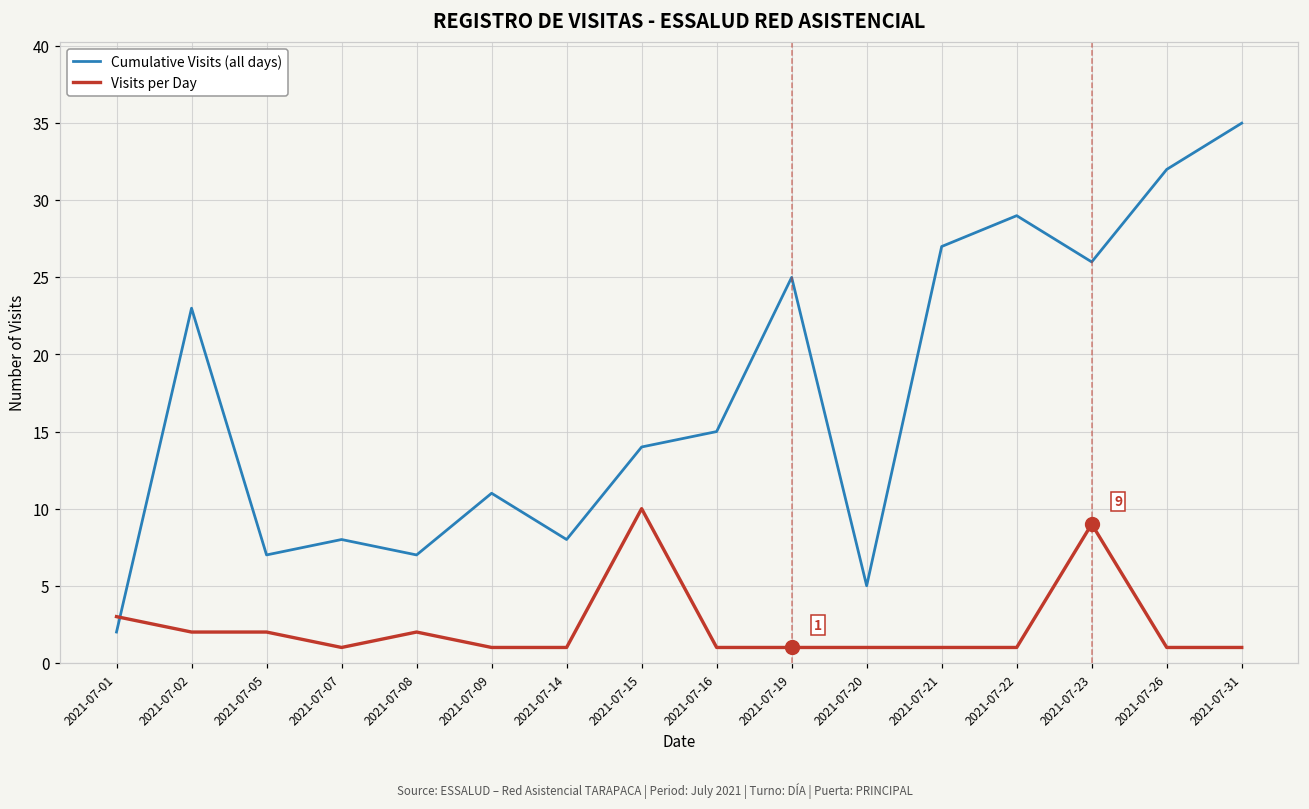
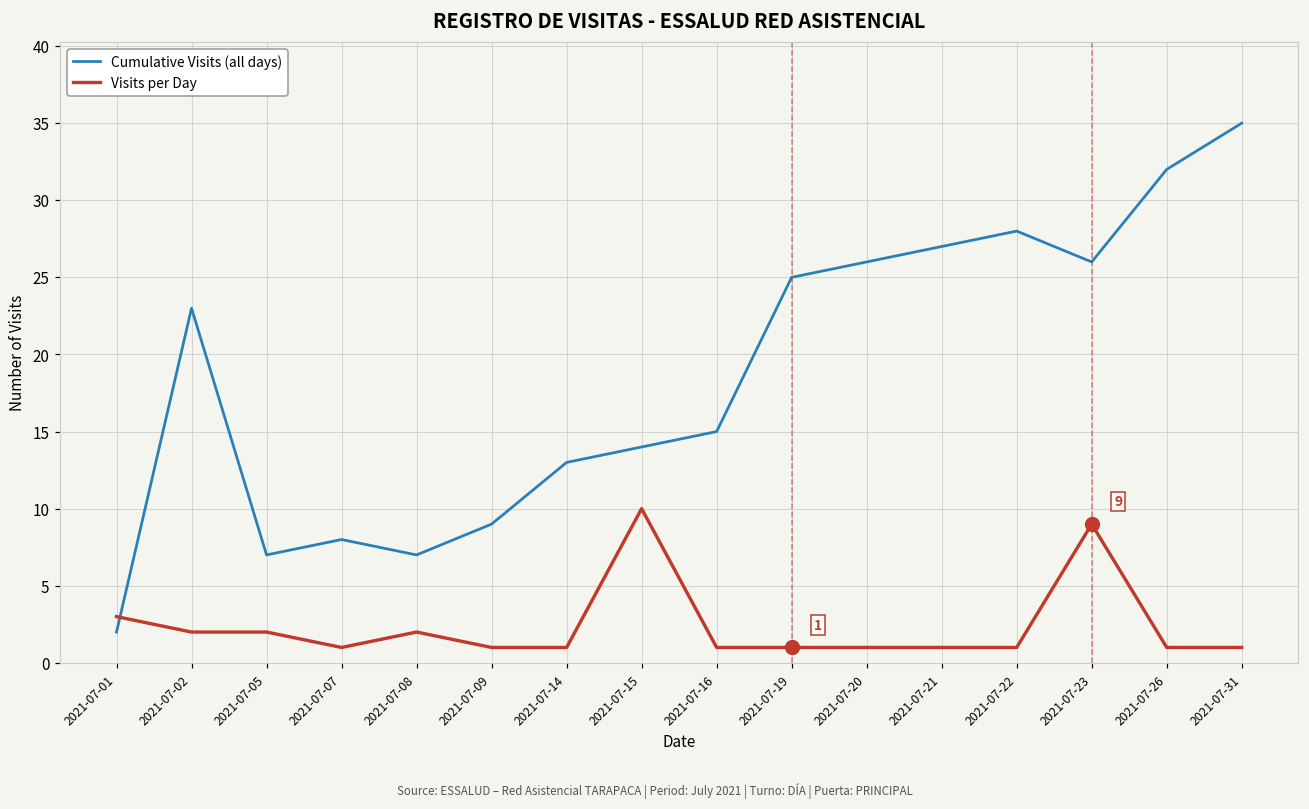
  {
    "Cumulative Visits (all days)": {
      "2021-07-01": 2,
      "2021-07-02": 23,
      "2021-07-05": 7,
      "2021-07-07": 8,
      "2021-07-08": 7,
-     "2021-07-09": 11,
-     "2021-07-14": 8,
+     "2021-07-09": 9,
+     "2021-07-14": 13,
      "2021-07-15": 14,
      "2021-07-16": 15,
      "2021-07-19": 25,
-     "2021-07-20": 5,
+     "2021-07-20": 26,
      "2021-07-21": 27,
-     "2021-07-22": 29,
+     "2021-07-22": 28,
      "2021-07-23": 26,
      "2021-07-26": 32,
      "2021-07-31": 35
    }
  }
